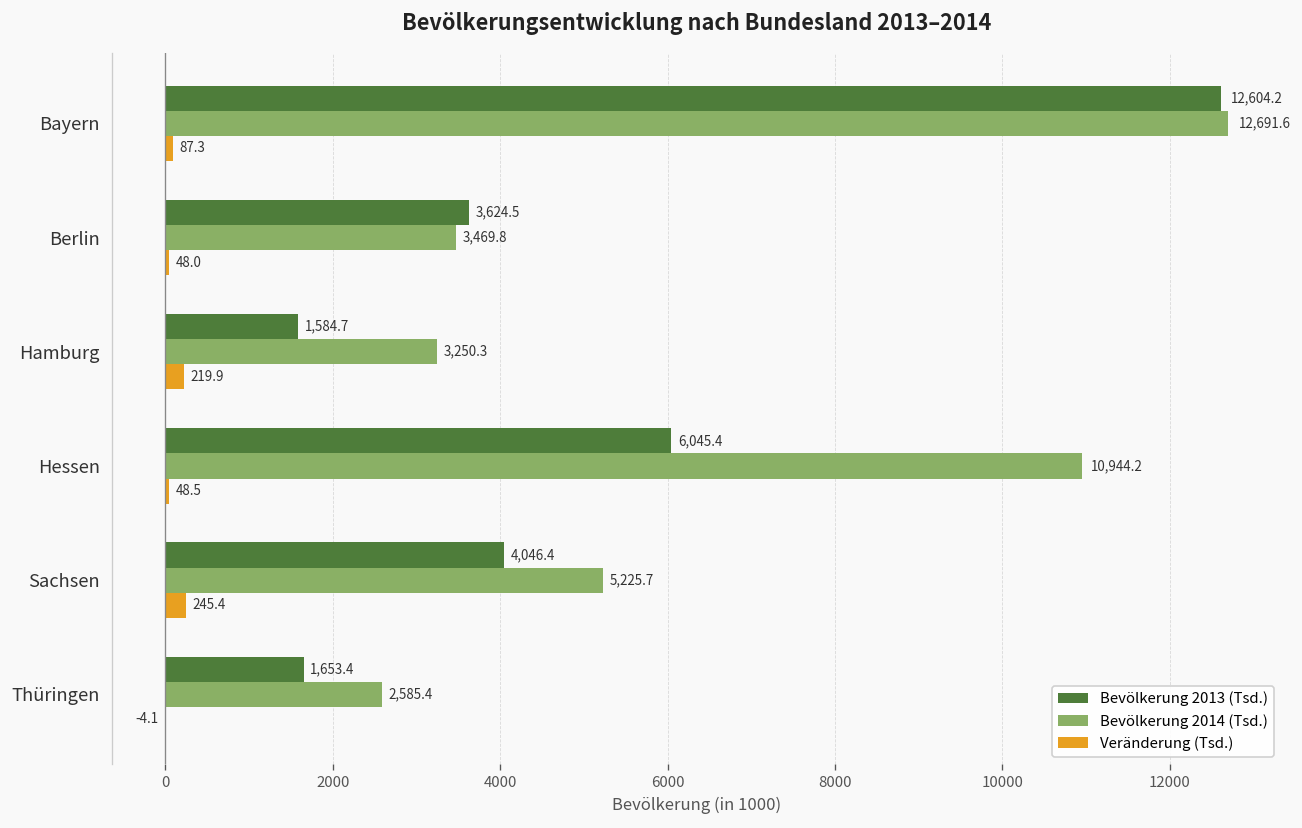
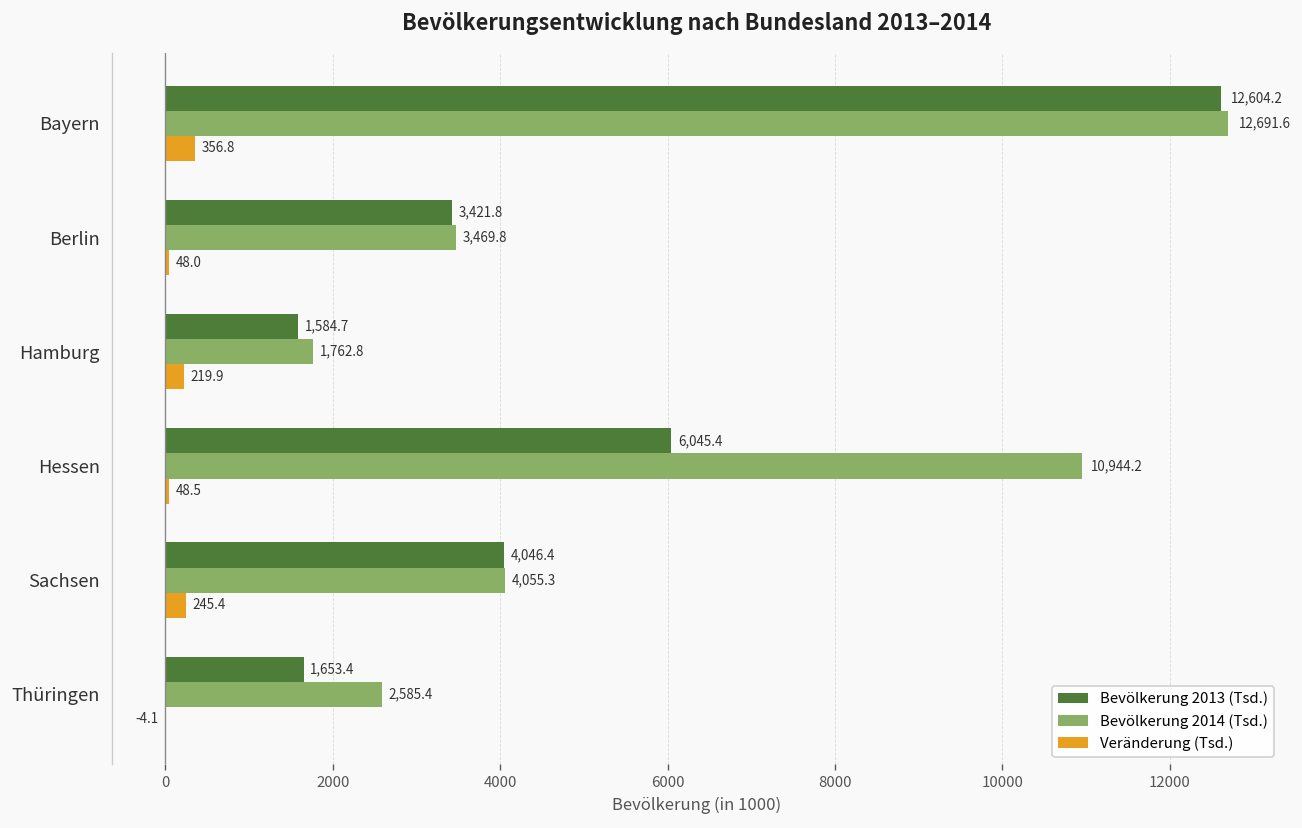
  {
    "Bevölkerung 2013 (Tsd.)": {
      "Bayern": "12,604.2",
-     "Berlin": "3,624.5",
+     "Berlin": "3,421.8",
      "Hamburg": "1,584.7",
      "Hessen": "6,045.4",
      "Sachsen": "4,046.4",
      "Thüringen": "1,653.4"
    },
    "Bevölkerung 2014 (Tsd.)": {
      "Bayern": "12,691.6",
      "Berlin": "3,469.8",
-     "Hamburg": "3,250.3",
+     "Hamburg": "1,762.8",
      "Hessen": "10,944.2",
-     "Sachsen": "5,225.7",
+     "Sachsen": "4,055.3",
      "Thüringen": "2,585.4"
    },
    "Veränderung (Tsd.)": {
-     "Bayern": "87.3",
+     "Bayern": "356.8",
      "Berlin": "48.0",
      "Hamburg": "219.9",
      "Hessen": "48.5",
      "Sachsen": "245.4",
      "Thüringen": "-4.1"
    }
  }
